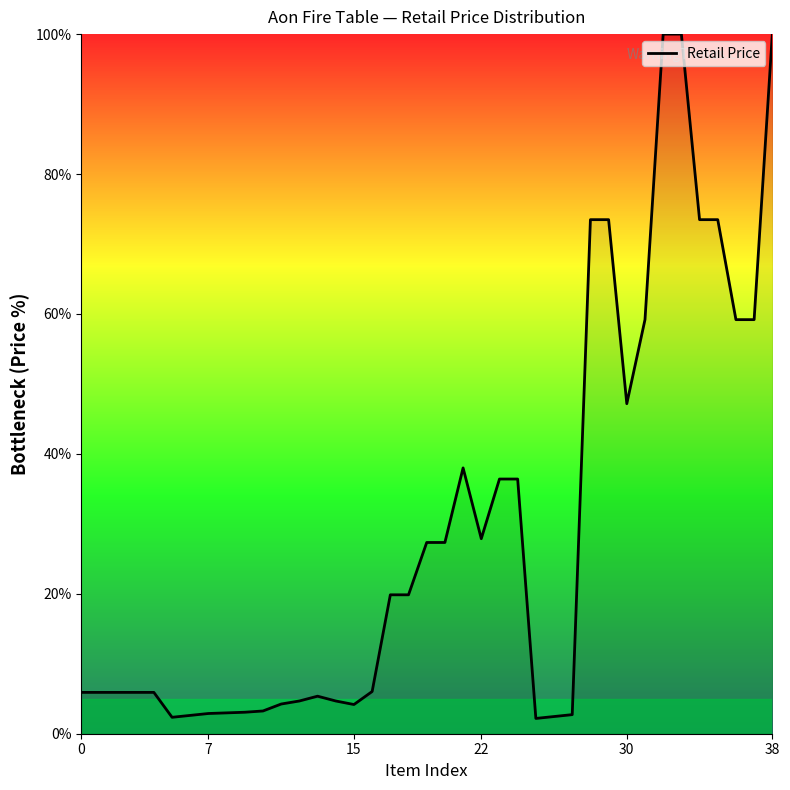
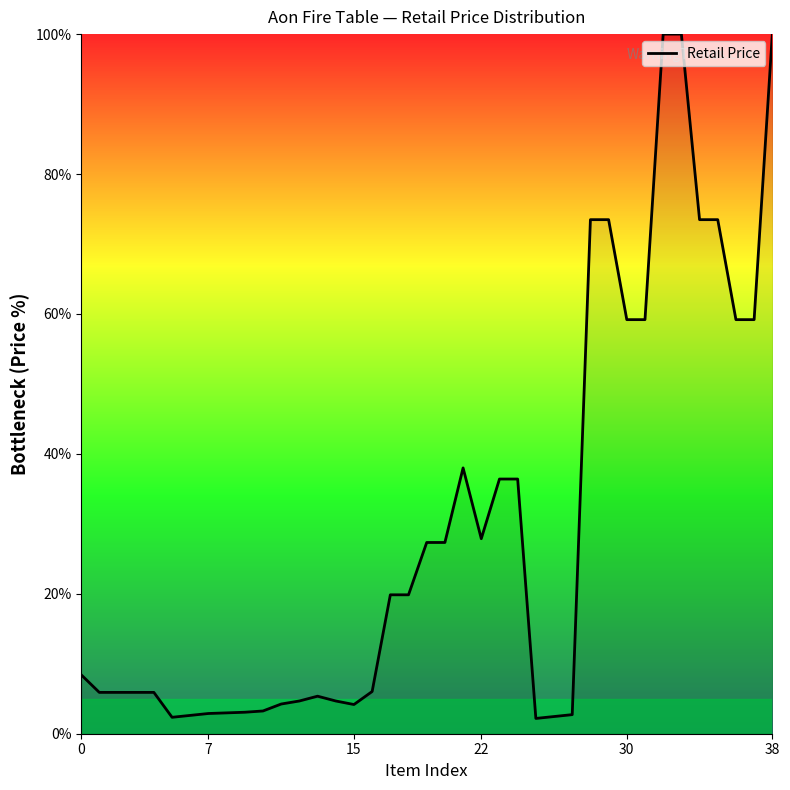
  {
-   "0": "6%",
+   "0": "8%",
    "22": "28%",
-   "30": "47%",
+   "30": "59%",
    "38": "100%"
  }
